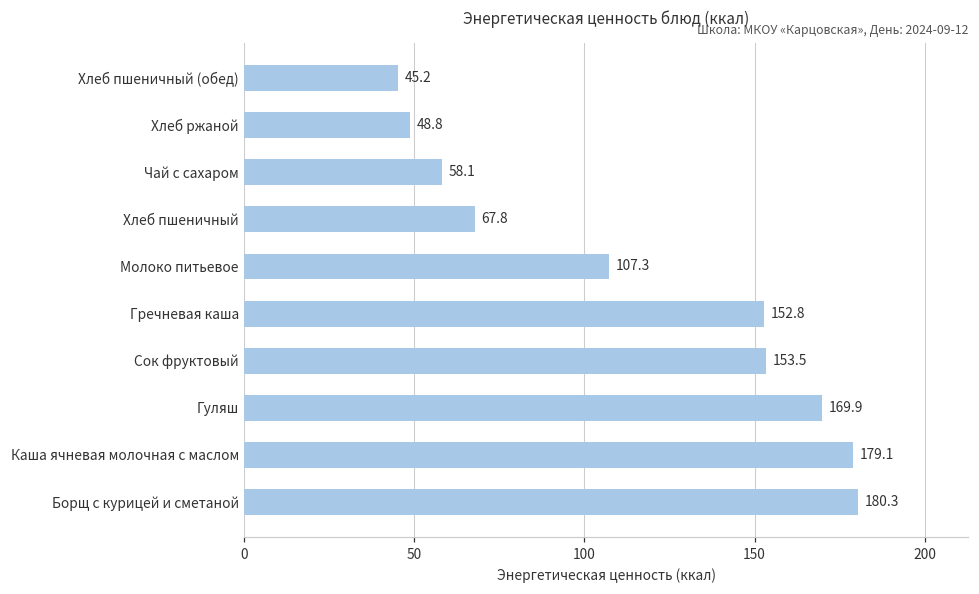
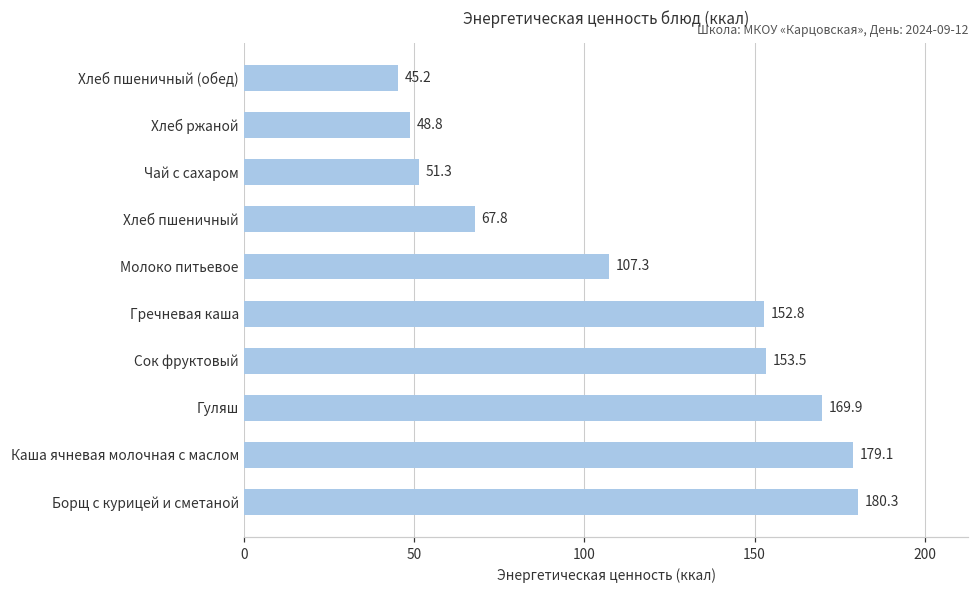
  {
    "Хлеб пшеничный (обед)": 45.2,
    "Хлеб ржаной": 48.8,
-   "Чай с сахаром": 58.1,
+   "Чай с сахаром": 51.3,
    "Хлеб пшеничный": 67.8,
    "Молоко питьевое": 107.3,
    "Гречневая каша": 152.8,
    "Сок фруктовый": 153.5,
    "Гуляш": 169.9,
    "Каша ячневая молочная с маслом": 179.1,
    "Борщ с курицей и сметаной": 180.3
  }
